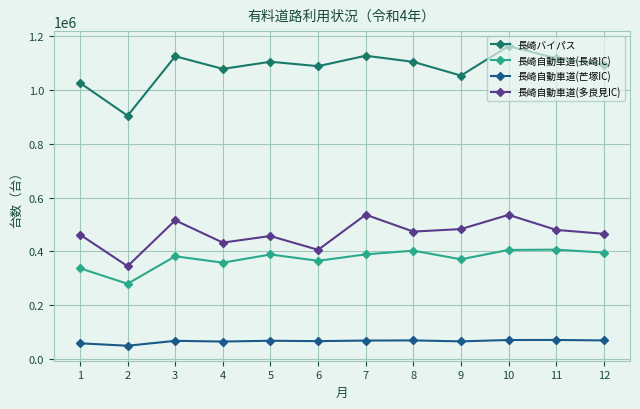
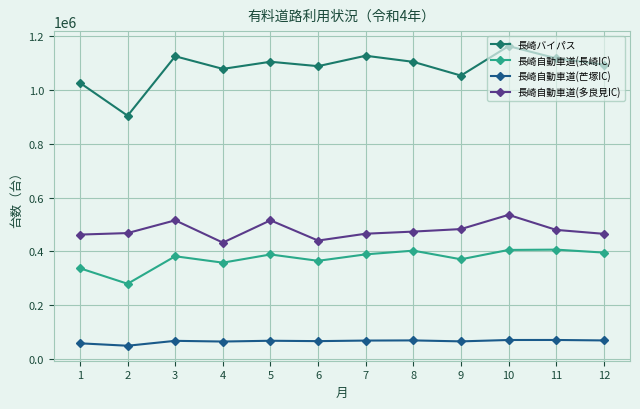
  {
    "長崎自動車道(多良見IC)": {
      "1": 460000,
-     "2": 350000,
+     "2": 470000,
      "3": 520000,
      "4": 430000,
-     "5": 460000,
-     "6": 410000,
-     "7": 540000,
+     "5": 520000,
+     "6": 440000,
+     "7": 470000,
      "8": 470000,
      "9": 480000,
      "10": 540000,
      "11": 480000,
      "12": 470000
    }
  }
